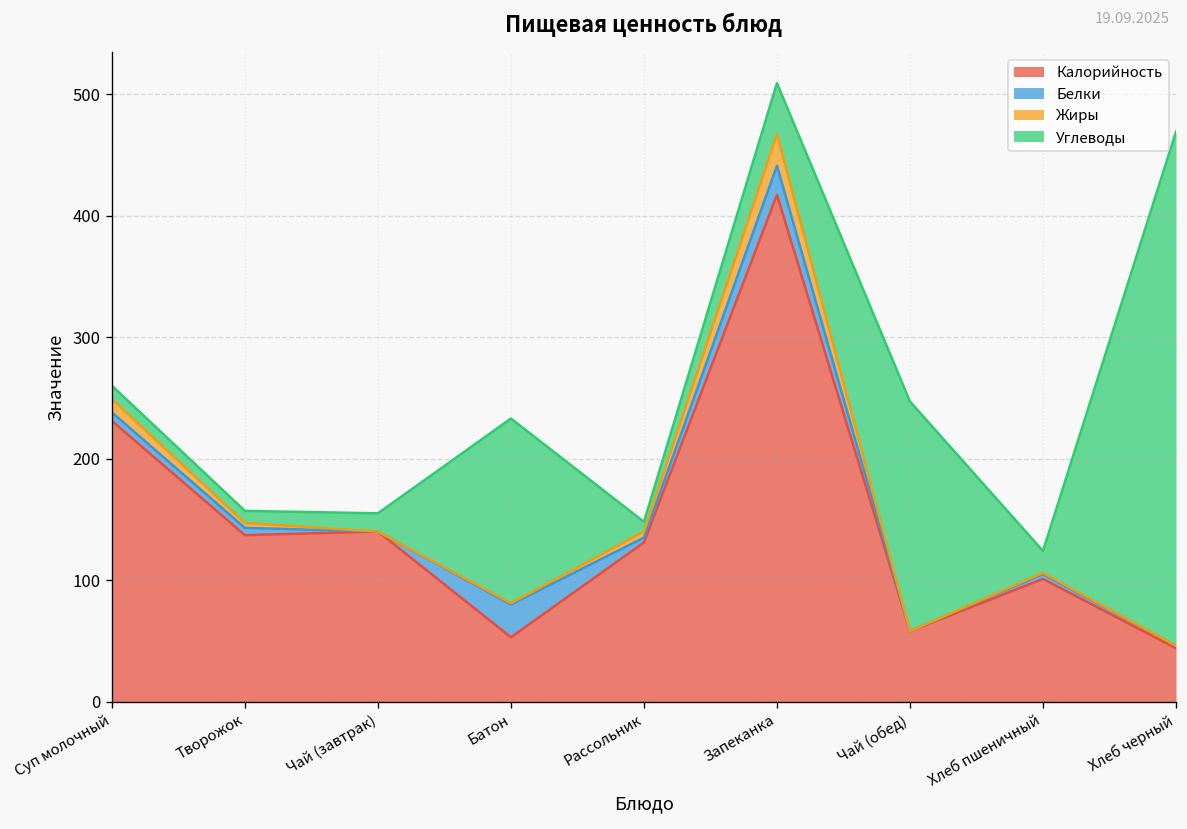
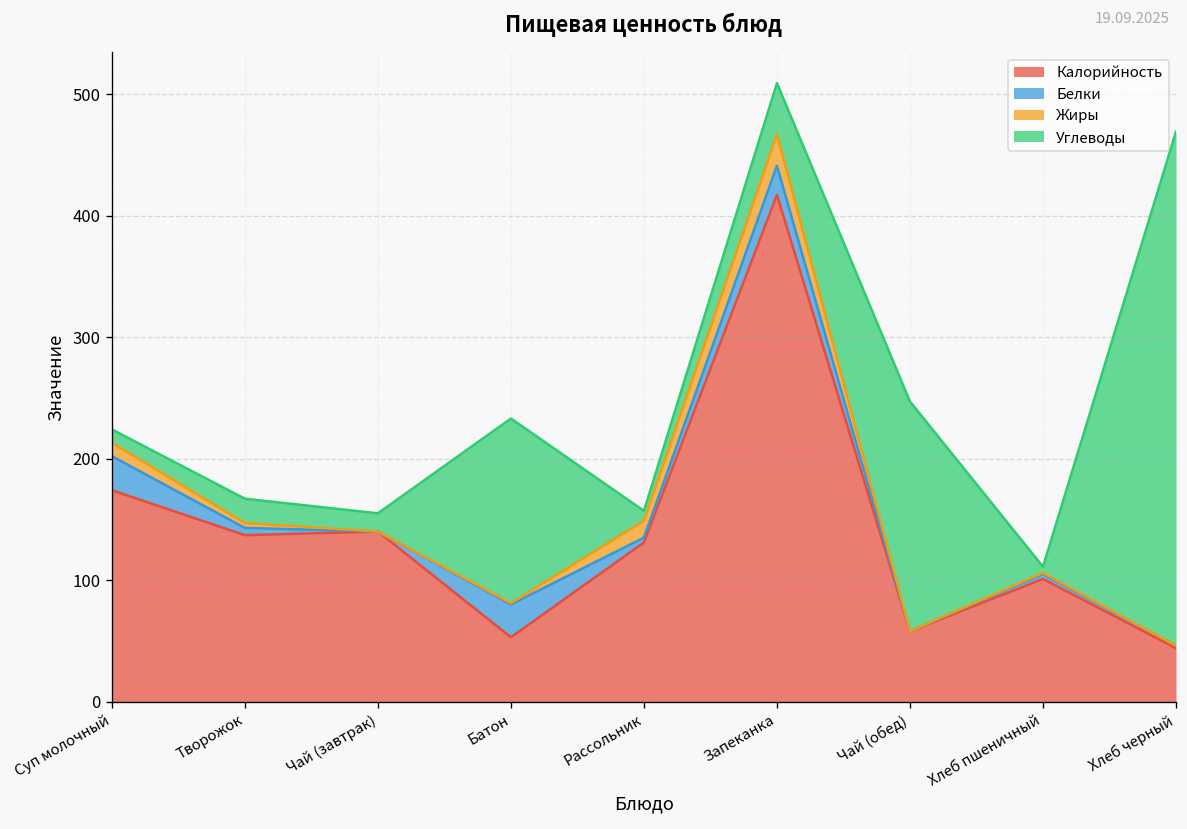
  {
    "Калорийность": {
-     "Суп молочный": 231,
+     "Суп молочный": 174,
      "Творожок": 137,
      "Батон": 53,
      "Рассольник": 131,
      "Запеканка": 417,
      "Хлеб пшеничный": 101
    },
    "Белки": {
-     "Суп молочный": 7,
+     "Суп молочный": 28,
      "Творожок": 6,
      "Рассольник": 4,
      "Запеканка": 24
    },
    "Жиры": {
      "Суп молочный": 11,
      "Творожок": 4,
-     "Рассольник": 5,
+     "Рассольник": 14,
      "Запеканка": 26
    },
    "Углеводы": {
      "Суп молочный": 11,
-     "Творожок": 10,
+     "Творожок": 20,
      "Чай (завтрак)": 15,
      "Батон": 152,
      "Рассольник": 8,
      "Запеканка": 42,
      "Чай (обед)": 189,
-     "Хлеб пшеничный": 18,
+     "Хлеб пшеничный": 5,
      "Хлеб черный": 423
    }
  }
